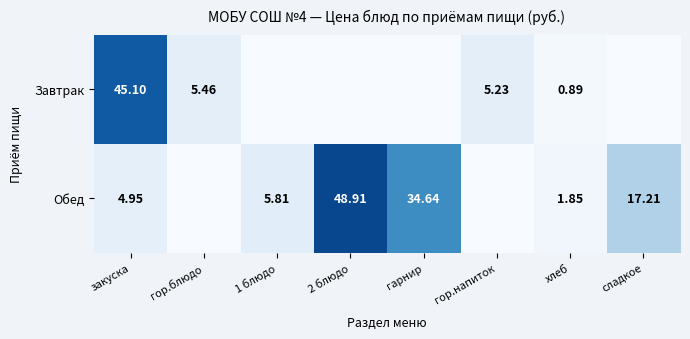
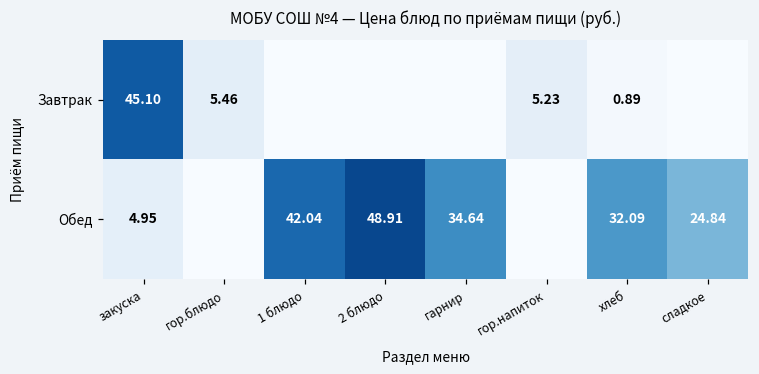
  {
    "Завтрак": {
      "закуска": 45.10,
      "гор.блюдо": 5.46,
      "гор.напиток": 5.23,
      "хлеб": 0.89
    },
    "Обед": {
      "закуска": 4.95,
-     "1 блюдо": 5.81,
+     "1 блюдо": 42.04,
      "2 блюдо": 48.91,
      "гарнир": 34.64,
-     "хлеб": 1.85,
-     "сладкое": 17.21
+     "хлеб": 32.09,
+     "сладкое": 24.84
    }
  }
